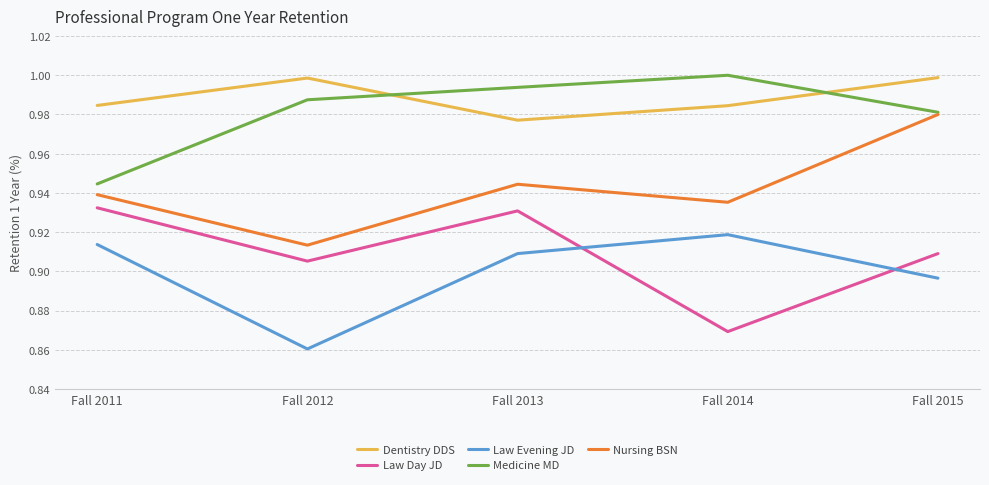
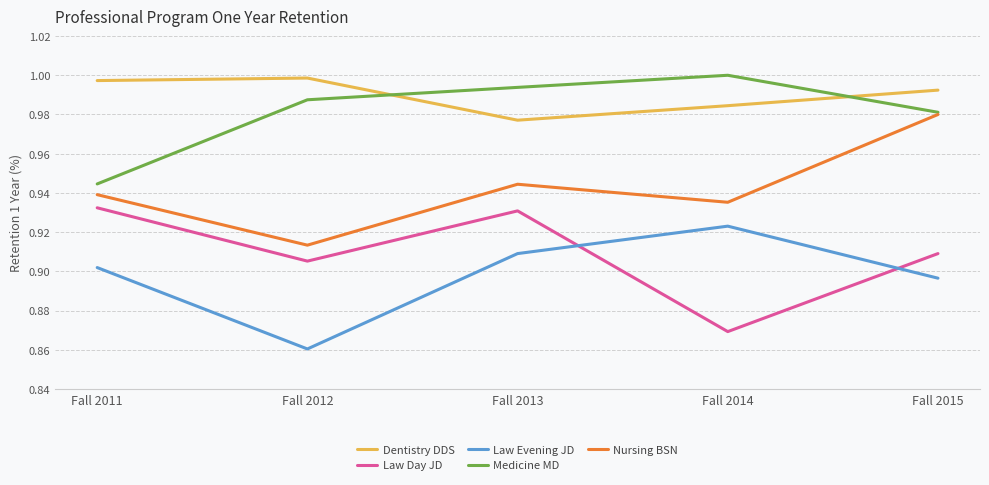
  {
    "Dentistry DDS": {
-     "Fall 2011": 0.985,
+     "Fall 2011": 0.997,
      "Fall 2012": 0.999,
      "Fall 2013": 0.977,
      "Fall 2014": 0.984,
-     "Fall 2015": 0.999
+     "Fall 2015": 0.992
    },
    "Law Day JD": {
      "Fall 2011": 0.932,
      "Fall 2012": 0.905,
      "Fall 2013": 0.931,
      "Fall 2014": 0.869,
      "Fall 2015": 0.909
    },
    "Law Evening JD": {
-     "Fall 2011": 0.914,
+     "Fall 2011": 0.902,
      "Fall 2012": 0.860,
      "Fall 2013": 0.909,
-     "Fall 2014": 0.919,
+     "Fall 2014": 0.923,
      "Fall 2015": 0.897
    },
    "Medicine MD": {
      "Fall 2011": 0.945,
      "Fall 2012": 0.988,
      "Fall 2013": 0.994,
      "Fall 2014": 1.000
    },
    "Nursing BSN": {
      "Fall 2011": 0.939,
      "Fall 2012": 0.913,
      "Fall 2013": 0.944,
      "Fall 2014": 0.935
    }
  }
